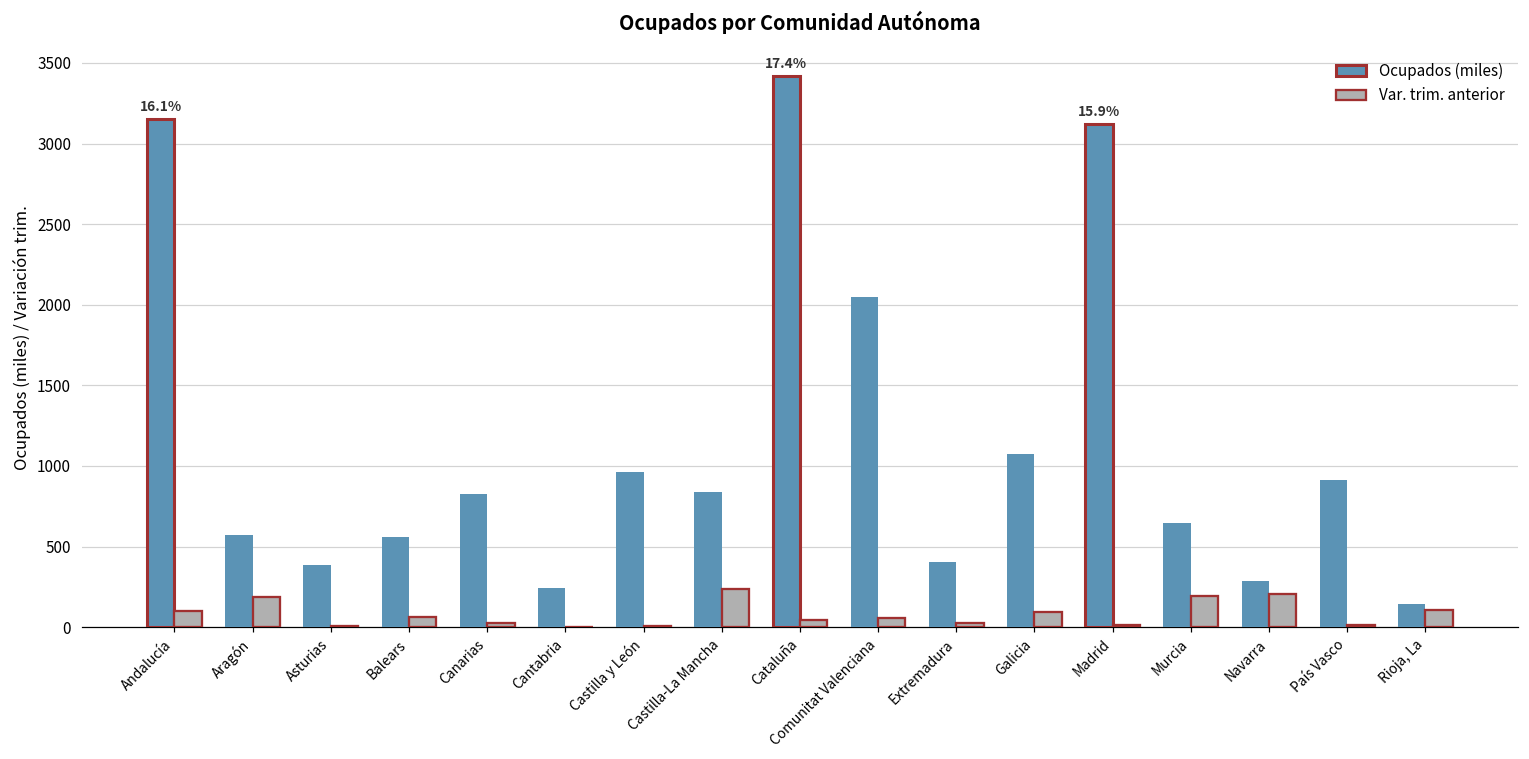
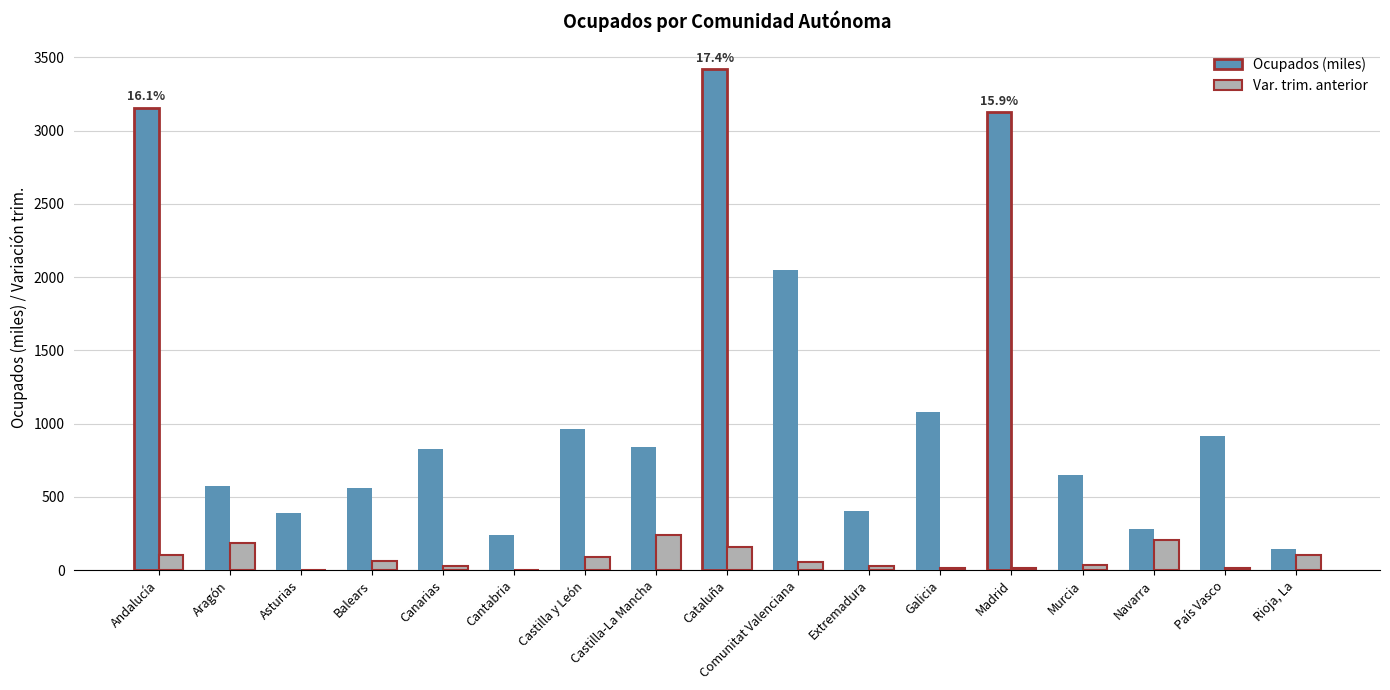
  {
    "Ocupados (miles)": {
      "Aragón": 570,
      "Asturias": 390,
      "Balears": 560,
      "Canarias": 830,
      "Cantabria": 240,
      "Castilla y León": 970,
      "Castilla-La Mancha": 840,
      "Comunitat Valenciana": 2050,
      "Extremadura": 400,
      "Galicia": 1080,
      "Murcia": 650,
      "Navarra": 280,
      "País Vasco": 910,
      "Rioja, La": 140
    },
    "Var. trim. anterior": {
      "Andalucía": 100,
      "Aragón": 190,
      "Balears": 60,
      "Canarias": 30,
-     "Castilla y León": 10,
+     "Castilla y León": 90,
      "Castilla-La Mancha": 240,
-     "Cataluña": 40,
+     "Cataluña": 160,
      "Comunitat Valenciana": 60,
      "Extremadura": 30,
-     "Galicia": 90,
-     "Murcia": 190,
+     "Galicia": 20,
+     "Murcia": 40,
      "Navarra": 210,
      "Rioja, La": 100
    }
  }
